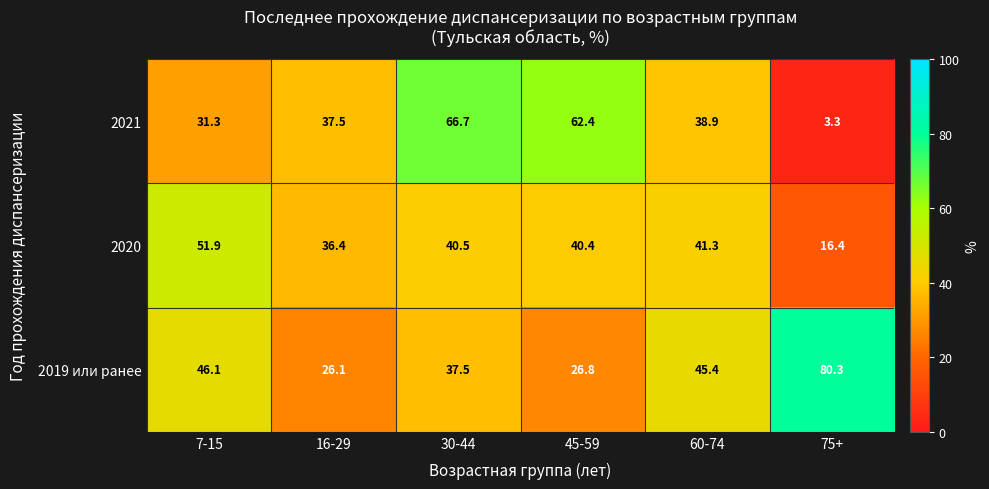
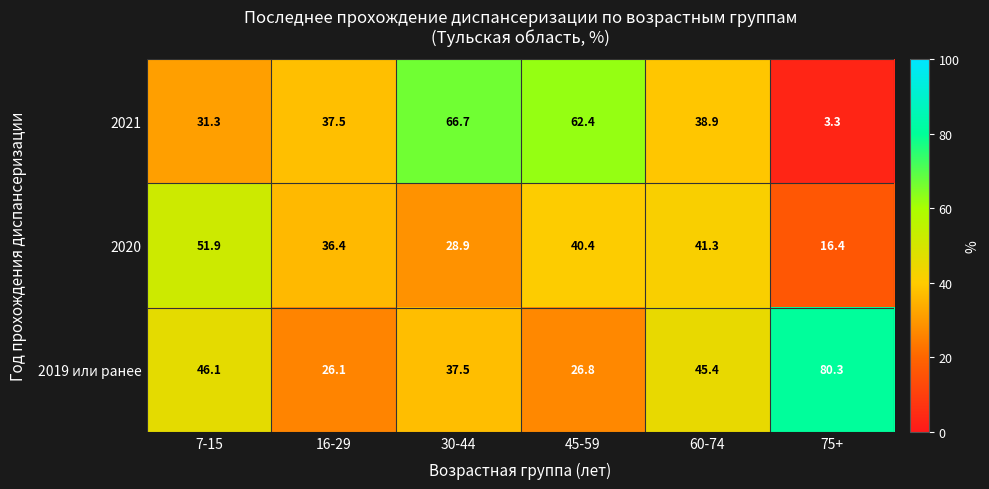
  {
    "2021": {
      "7-15": 31.3,
      "16-29": 37.5,
      "30-44": 66.7,
      "45-59": 62.4,
      "60-74": 38.9,
      "75+": 3.3
    },
    "2020": {
      "7-15": 51.9,
      "16-29": 36.4,
-     "30-44": 40.5,
+     "30-44": 28.9,
      "45-59": 40.4,
      "60-74": 41.3,
      "75+": 16.4
    },
    "2019 или ранее": {
      "7-15": 46.1,
      "16-29": 26.1,
      "30-44": 37.5,
      "45-59": 26.8,
      "60-74": 45.4,
      "75+": 80.3
    }
  }
